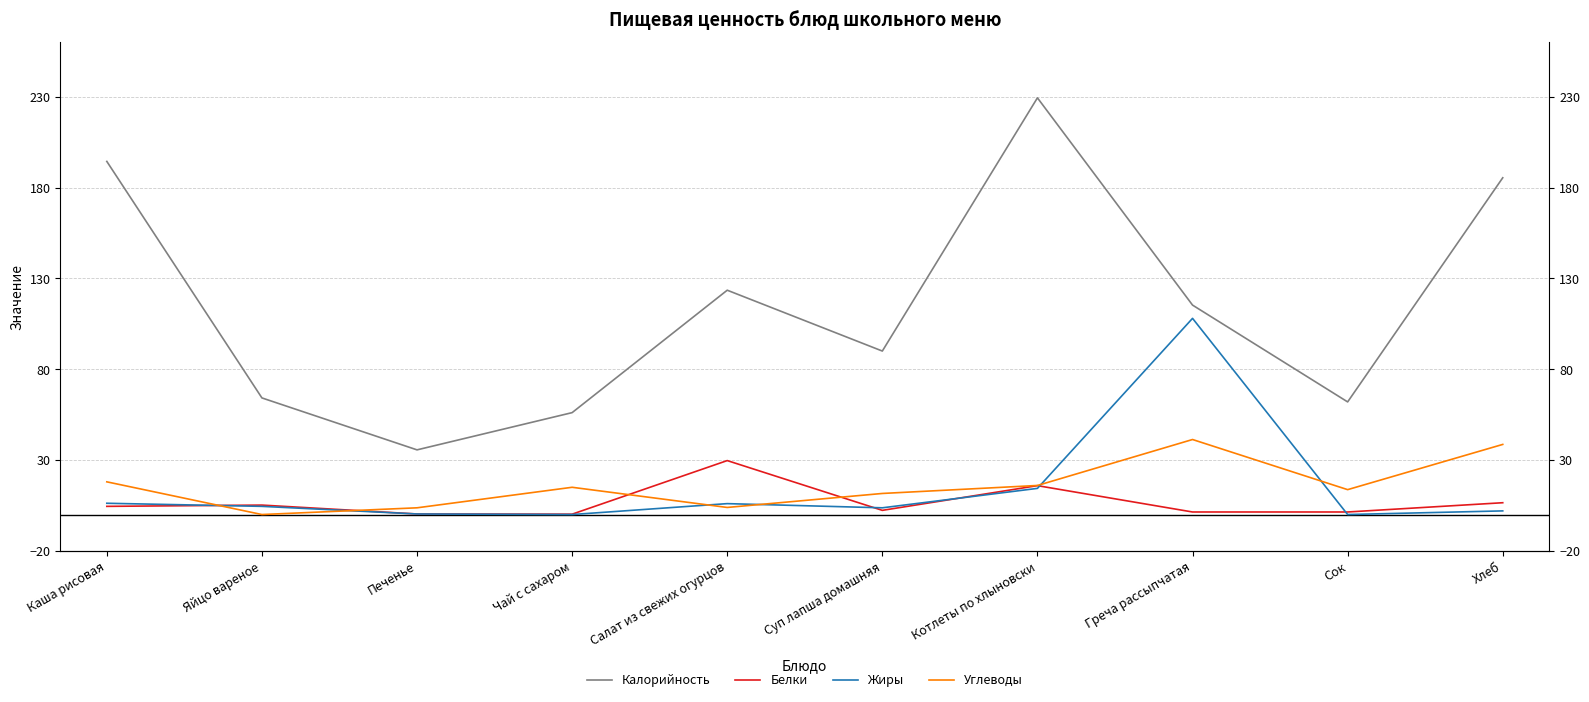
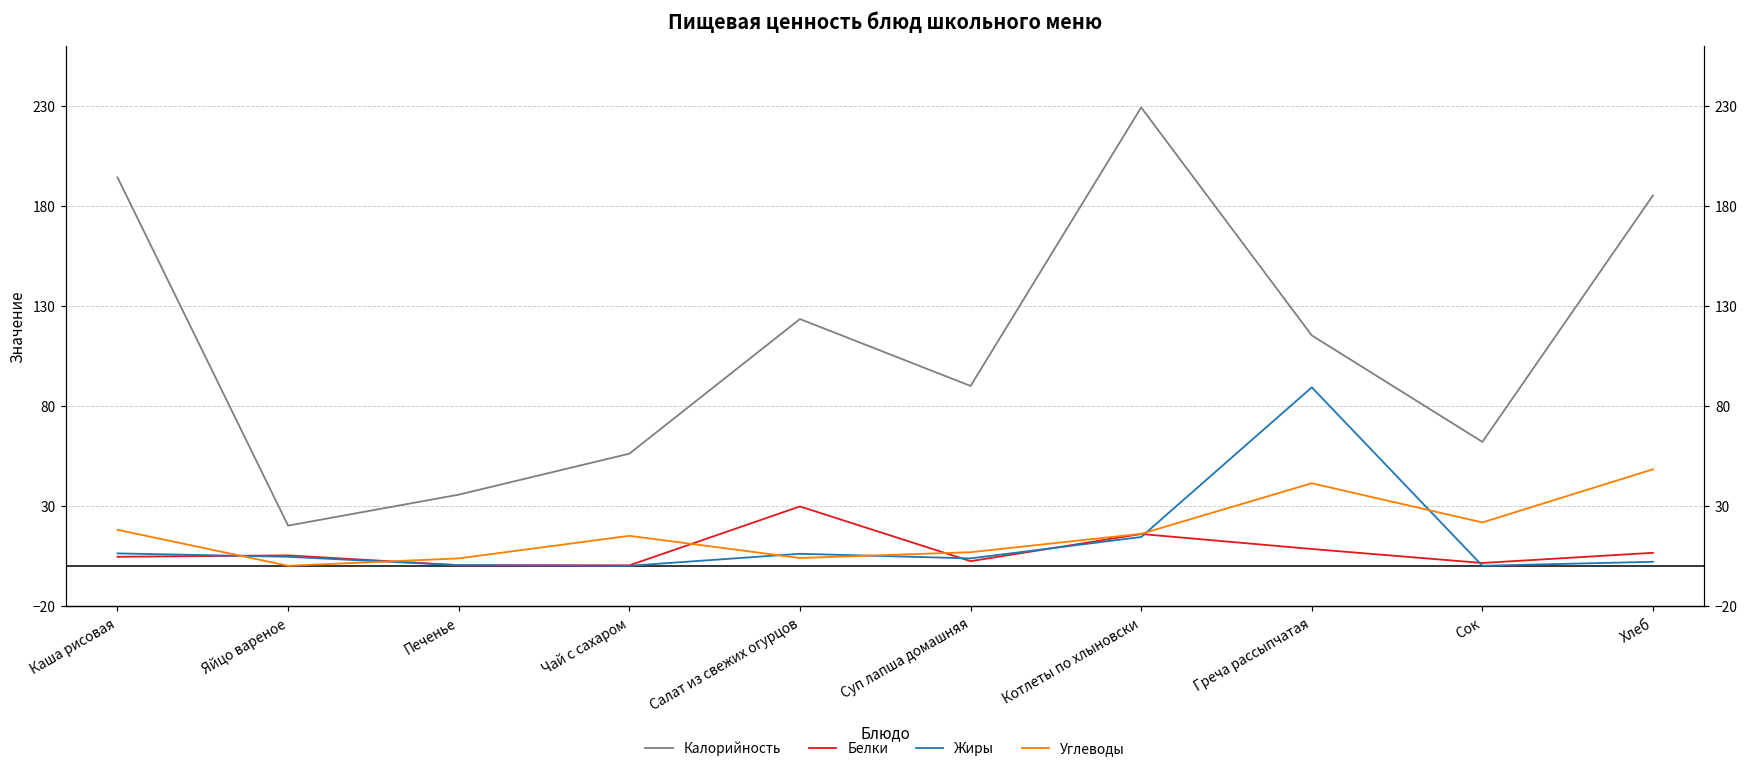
  {
    "Калорийность": {
      "Каша рисовая": 194,
-     "Яйцо вареное": 64,
+     "Яйцо вареное": 20,
      "Печенье": 36,
      "Чай с сахаром": 56,
      "Салат из свежих огурцов": 124,
      "Суп лапша домашняя": 90,
      "Котлеты по хлыновски": 229,
      "Греча рассыпчатая": 115,
      "Сок": 62,
      "Хлеб": 185
    },
    "Белки": {
      "Каша рисовая": 5,
      "Салат из свежих огурцов": 30,
-     "Греча рассыпчатая": 1,
+     "Греча рассыпчатая": 8,
      "Хлеб": 7
    },
    "Жиры": {
      "Каша рисовая": 6,
      "Салат из свежих огурцов": 6,
      "Котлеты по хлыновски": 14,
-     "Греча рассыпчатая": 108,
+     "Греча рассыпчатая": 89,
      "Хлеб": 2
    },
    "Углеводы": {
      "Каша рисовая": 18,
      "Яйцо вареное": 0,
      "Печенье": 4,
      "Чай с сахаром": 15,
      "Салат из свежих огурцов": 4,
-     "Суп лапша домашняя": 12,
+     "Суп лапша домашняя": 7,
      "Греча рассыпчатая": 41,
-     "Сок": 14,
-     "Хлеб": 39
+     "Сок": 22,
+     "Хлеб": 48
    }
  }
